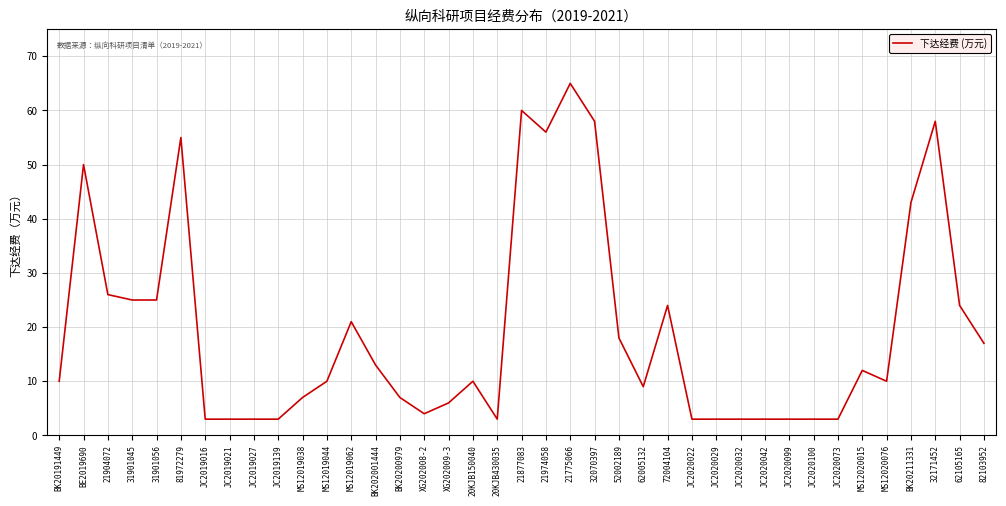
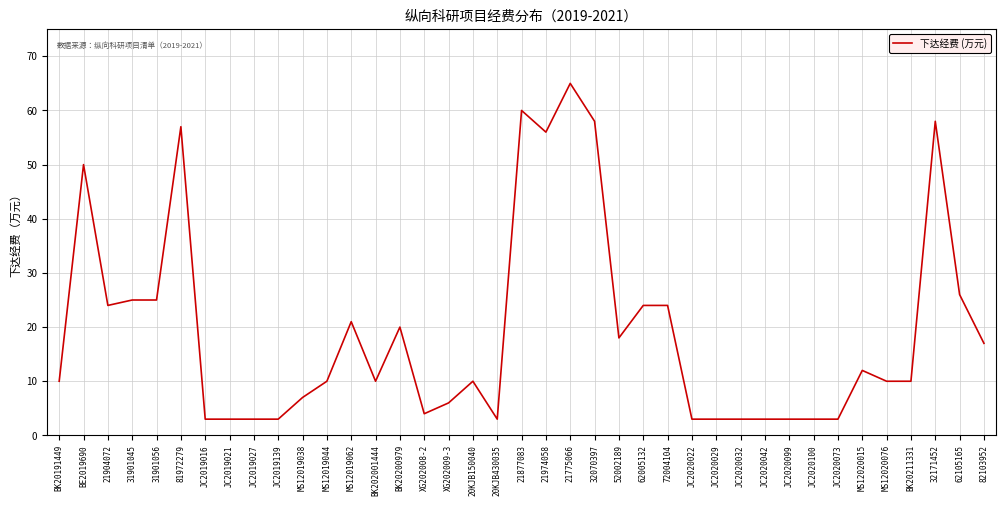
  {
    "BK20191449": 10,
    "BE2019690": 50,
-   "21904072": 26,
+   "21904072": 24,
    "31901045": 25,
    "31901056": 25,
-   "81972279": 55,
+   "81972279": 57,
    "JC2019016": 3,
    "JC2019021": 3,
    "JC2019027": 3,
    "JC2019139": 3,
    "MS12019038": 7,
    "MS12019044": 10,
    "MS12019062": 21,
-   "BK202001444": 13,
-   "BK20200979": 7,
+   "BK202001444": 10,
+   "BK20200979": 20,
    "XG202008-2": 4,
    "XG202009-3": 6,
    "20KJB150040": 10,
    "20KJB430035": 3,
    "21877083": 60,
    "21974058": 56,
    "21775066": 65,
    "32070397": 58,
    "52002189": 18,
-   "62005132": 9,
+   "62005132": 24,
    "72004104": 24,
    "JC2020022": 3,
    "JC2020029": 3,
    "JC2020032": 3,
    "JC2020042": 3,
    "JC2020099": 3,
    "JC2020100": 3,
    "JC2020073": 3,
    "MS12020015": 12,
    "MS12020076": 10,
-   "BK20211331": 43,
+   "BK20211331": 10,
    "32171452": 58,
-   "62105165": 24,
+   "62105165": 26,
    "82103952": 17
  }
